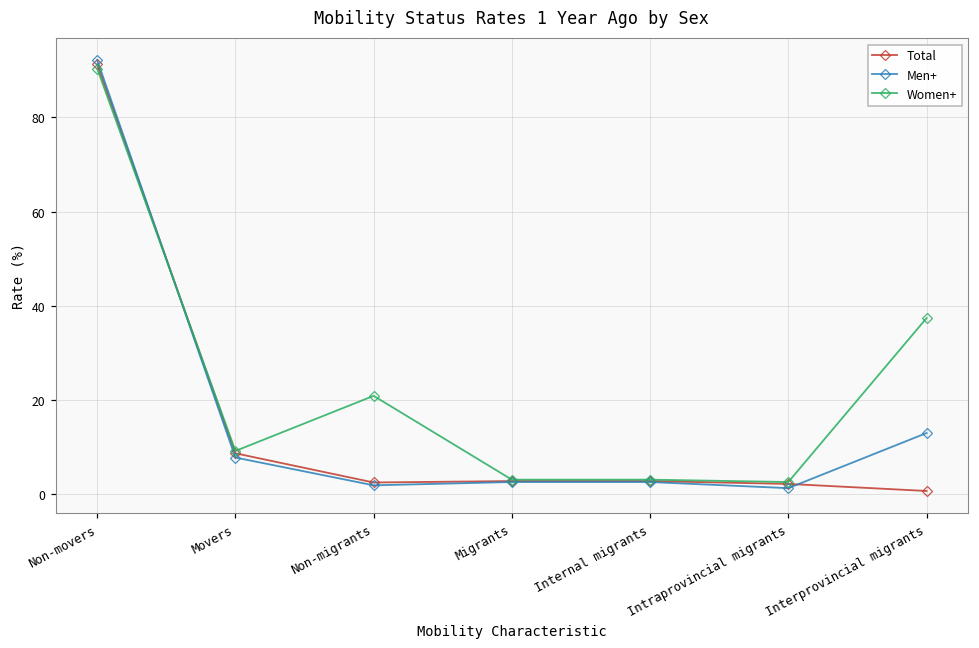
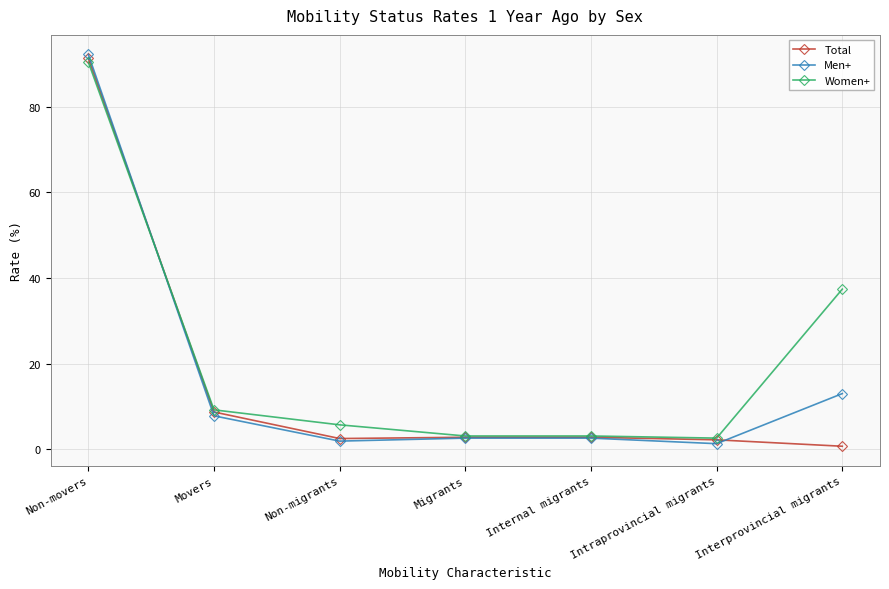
  {
    "Total": {
      "Non-movers": 91,
      "Non-migrants": 3,
      "Interprovincial migrants": 1
    },
    "Men+": {
      "Non-movers": 92,
      "Movers": 8,
      "Non-migrants": 2,
      "Intraprovincial migrants": 1,
      "Interprovincial migrants": 13
    },
    "Women+": {
      "Non-movers": 90,
-     "Non-migrants": 21,
+     "Non-migrants": 6,
      "Interprovincial migrants": 37
    }
  }
